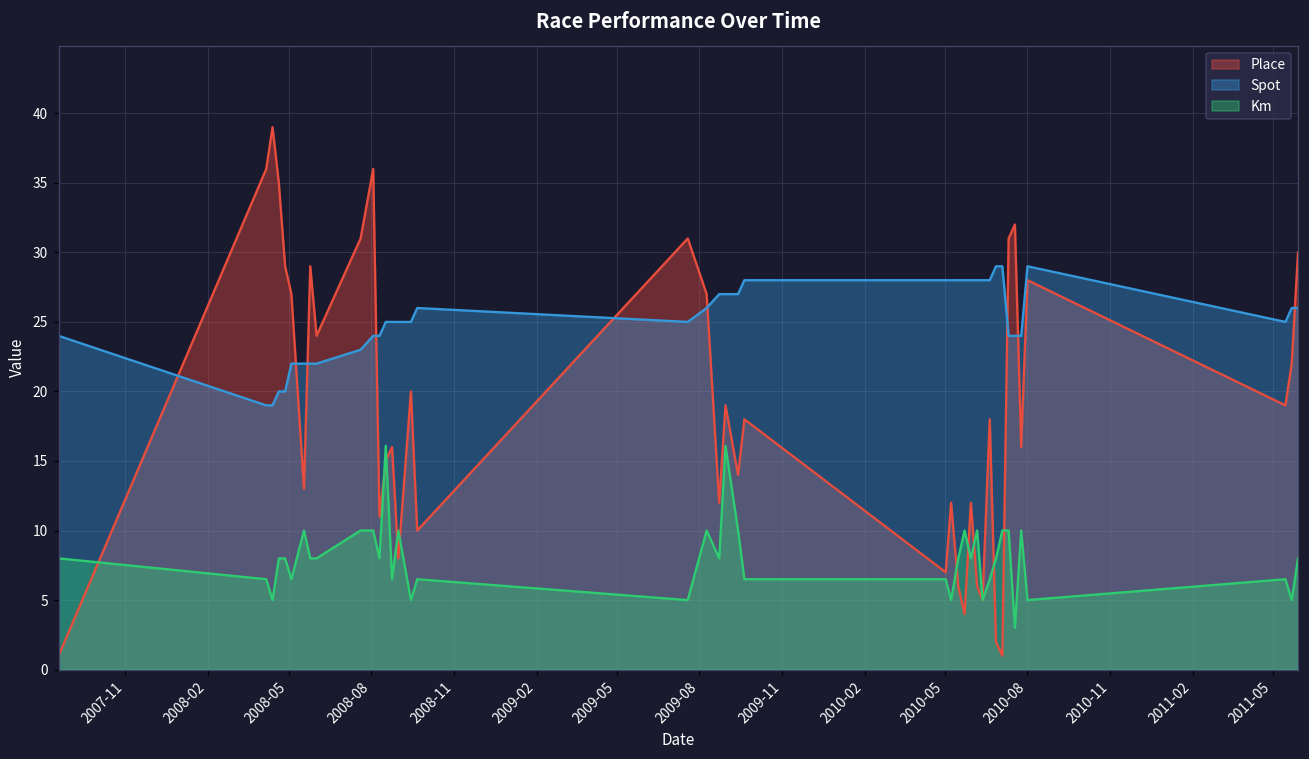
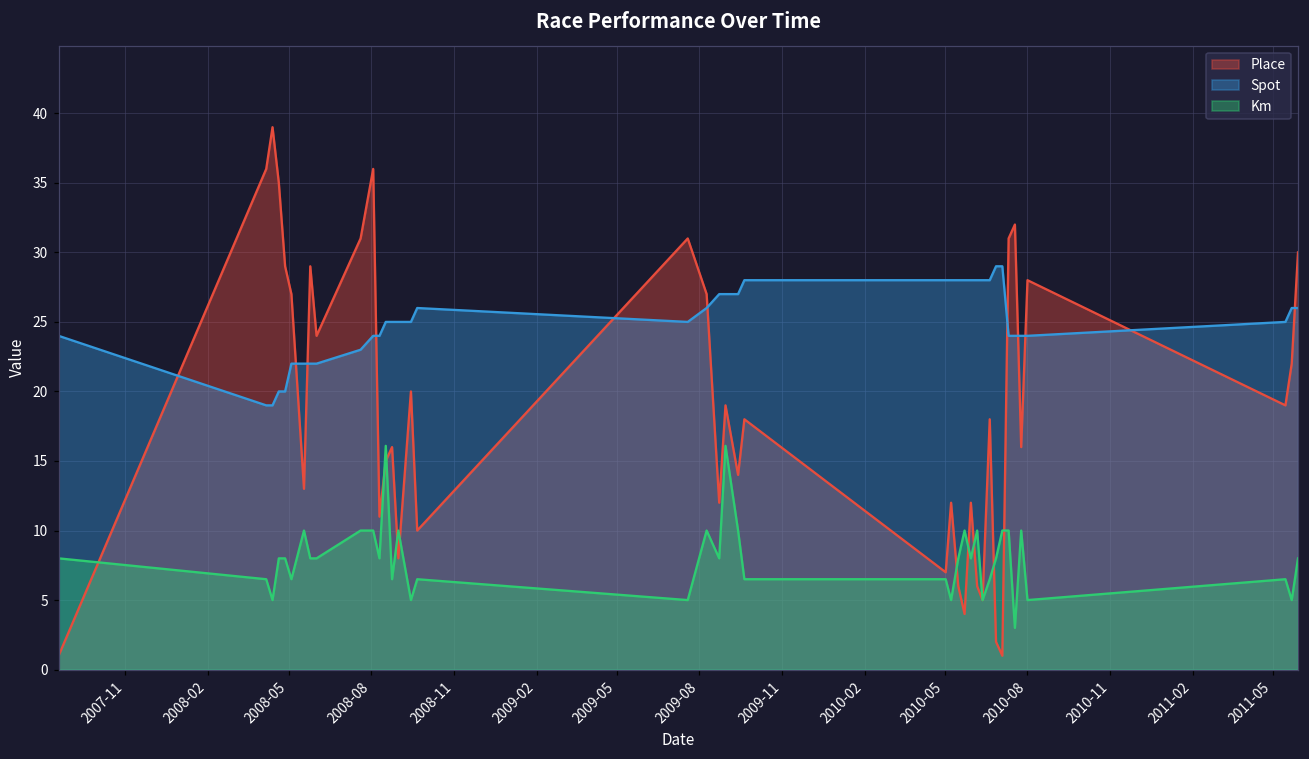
  {
    "Place": {
      "2010-08": 28
    },
    "Spot": {
-     "2010-08": 29
+     "2010-08": 24
    },
    "Km": {
      "2010-08": 5
    }
  }
